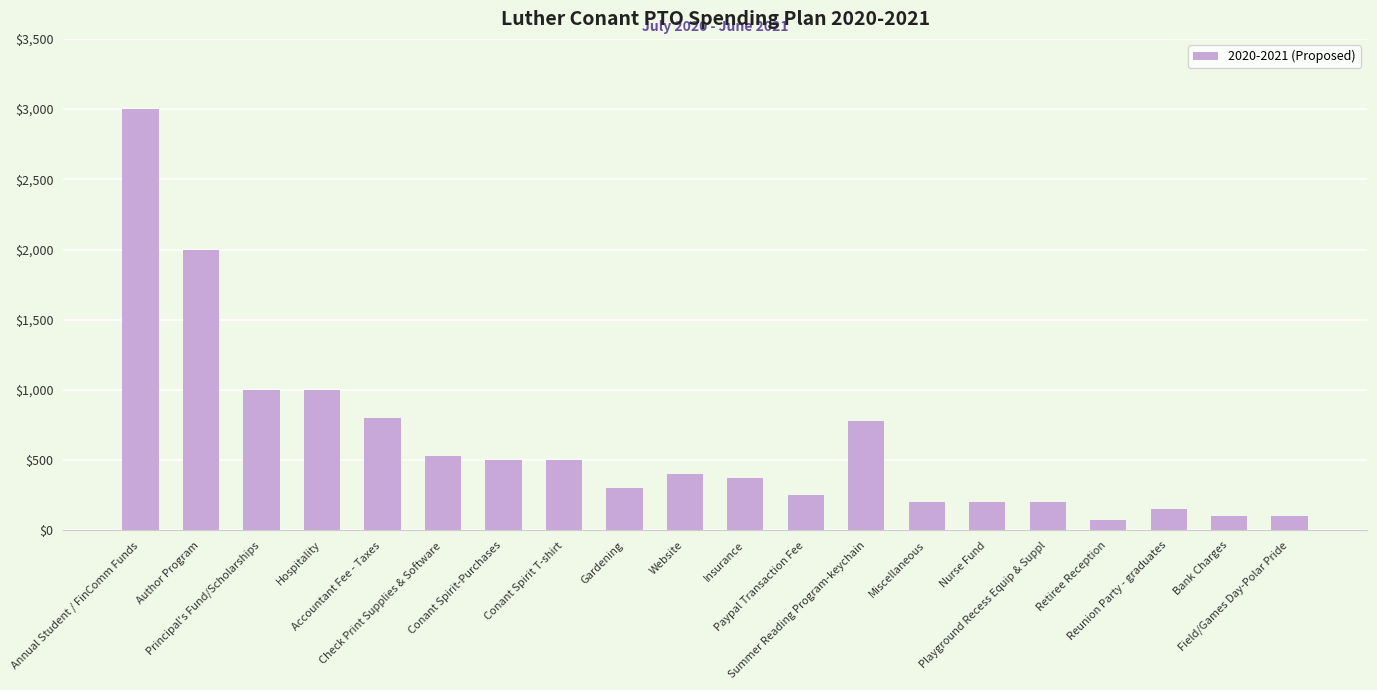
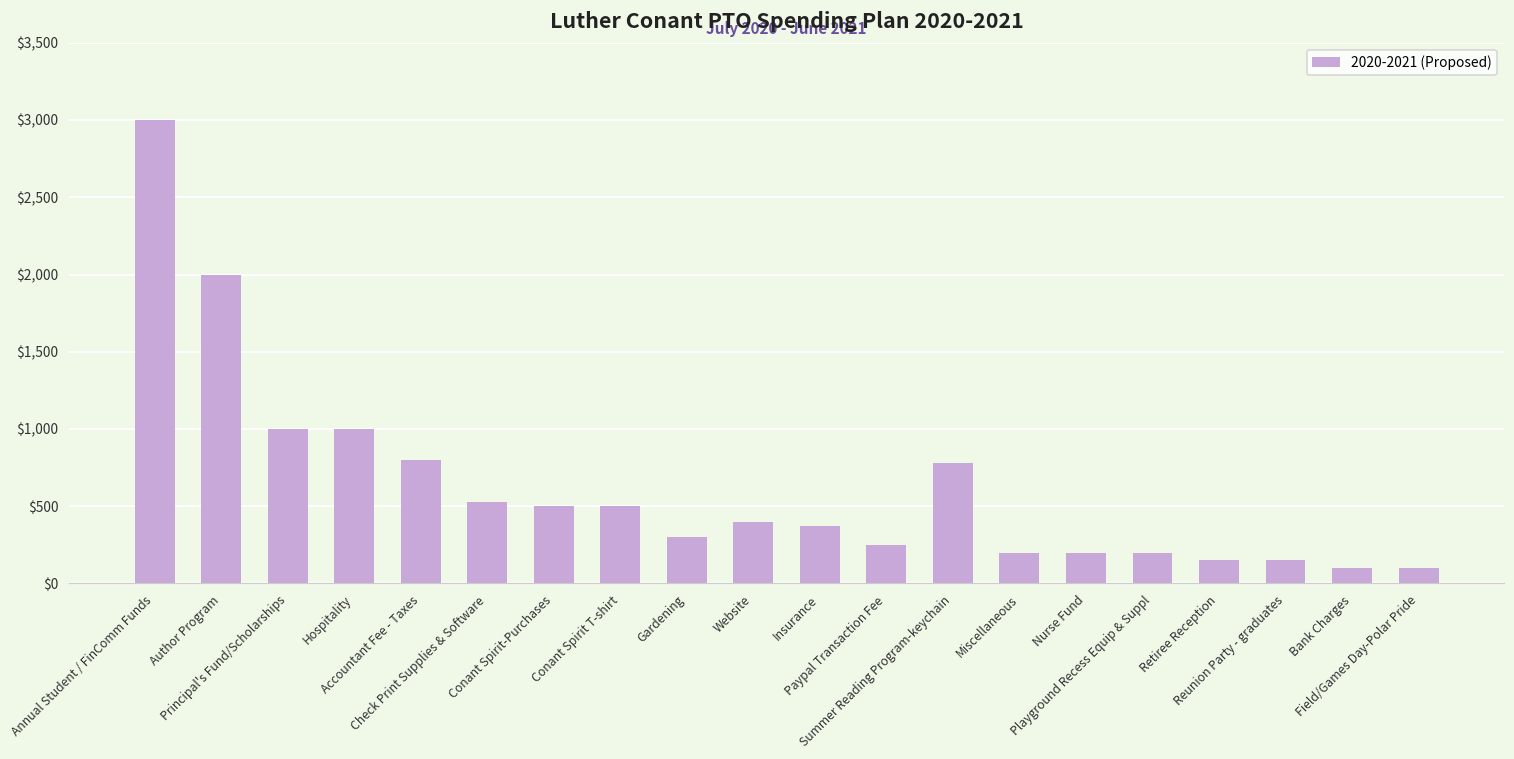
  {
    "Annual Student / FinComm Funds": "$3,000",
    "Author Program": "$2,000",
    "Principal's Fund/Scholarships": "$1,000",
    "Hospitality": "$1,000",
    "Accountant Fee - Taxes": "$800",
    "Check Print Supplies & Software": "$530",
    "Conant Spirit-Purchases": "$500",
    "Conant Spirit T-shirt": "$500",
    "Gardening": "$300",
    "Website": "$400",
    "Insurance": "$380",
    "Paypal Transaction Fee": "$250",
    "Summer Reading Program-keychain": "$780",
    "Miscellaneous": "$200",
    "Nurse Fund": "$200",
    "Playground Recess Equip & Suppl": "$200",
-   "Retiree Reception": "$70",
+   "Retiree Reception": "$150",
    "Reunion Party - graduates": "$150",
    "Bank Charges": "$100",
    "Field/Games Day-Polar Pride": "$100"
  }
